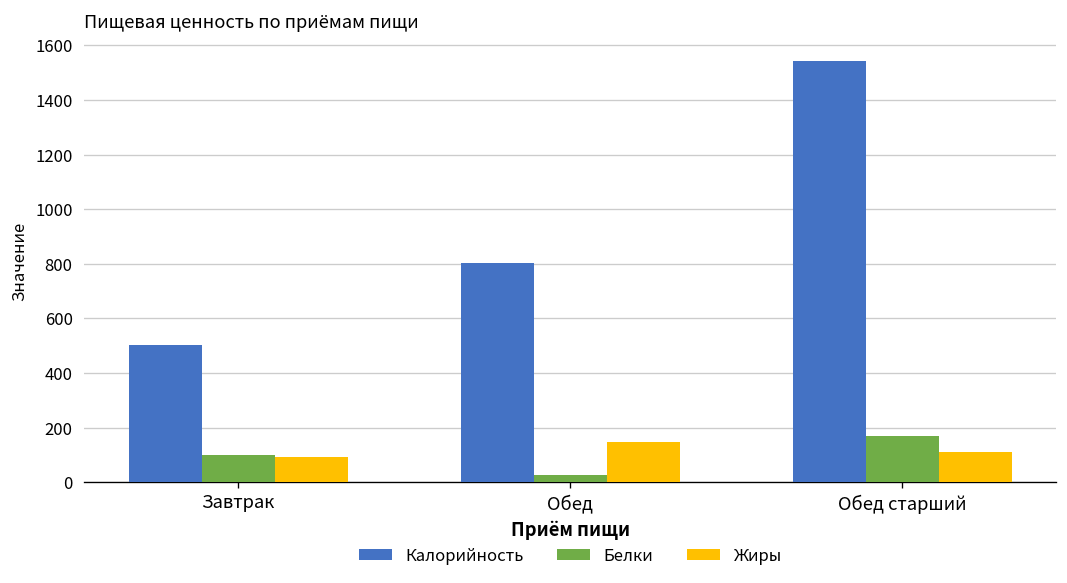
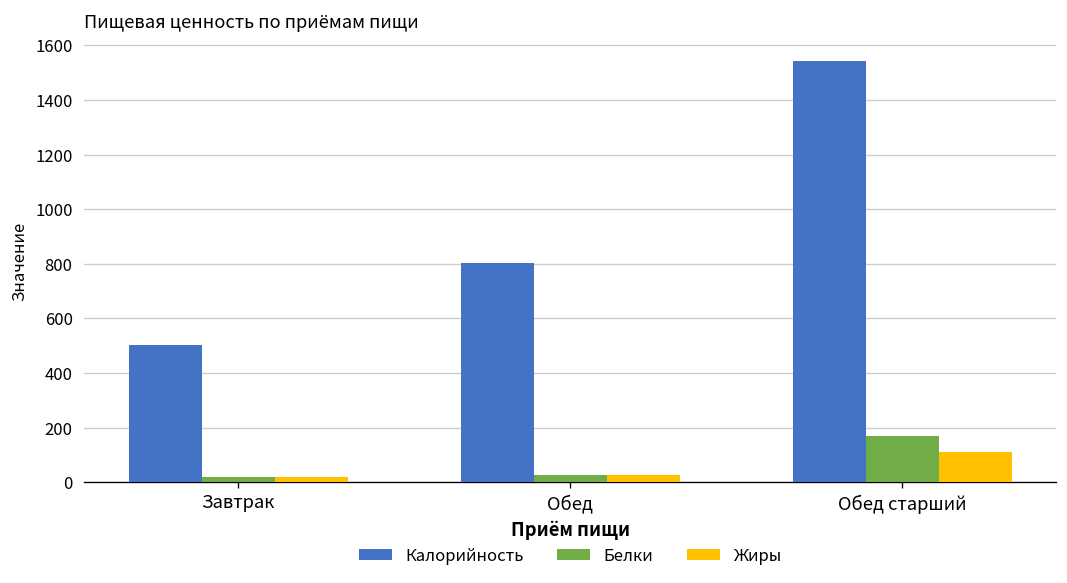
  {
    "Калорийность": {
      "Завтрак": 500,
      "Обед": 800,
      "Обед старший": 1540
    },
    "Белки": {
-     "Завтрак": 100,
+     "Завтрак": 20,
      "Обед": 30,
      "Обед старший": 170
    },
    "Жиры": {
-     "Завтрак": 90,
-     "Обед": 150,
+     "Завтрак": 20,
+     "Обед": 30,
      "Обед старший": 110
    }
  }
